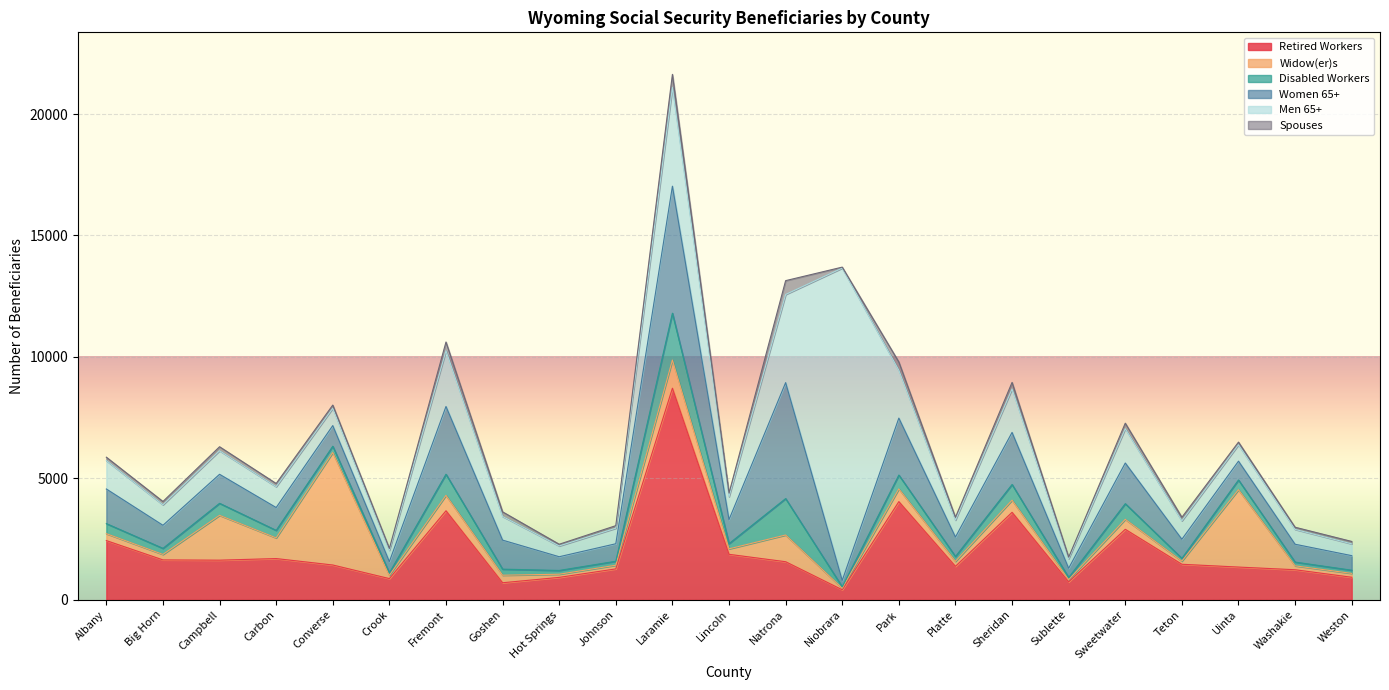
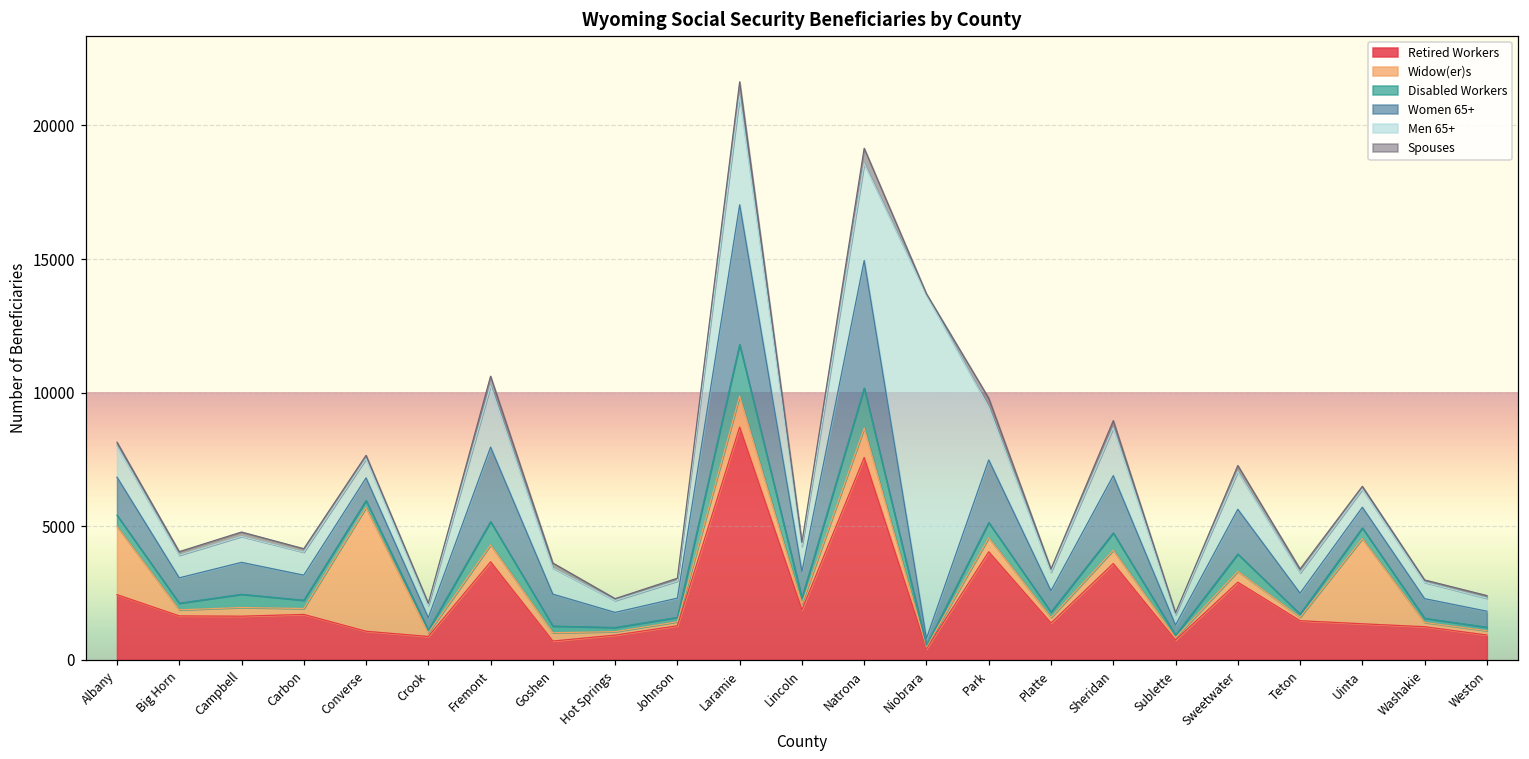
  {
    "Retired Workers": {
      "Albany": 2400,
      "Big Horn": 1600,
      "Campbell": 1600,
      "Carbon": 1700,
-     "Converse": 1400,
+     "Converse": 1100,
      "Crook": 900,
      "Fremont": 3700,
      "Goshen": 700,
      "Hot Springs": 900,
      "Johnson": 1300,
      "Laramie": 8700,
      "Lincoln": 1900,
-     "Natrona": 1600,
+     "Natrona": 7600,
      "Park": 4000,
      "Platte": 1400,
      "Sheridan": 3600,
      "Sweetwater": 2900,
      "Teton": 1500,
      "Uinta": 1300,
      "Washakie": 1200,
      "Weston": 900
    },
    "Widow(er)s": {
-     "Albany": 300,
+     "Albany": 2600,
      "Big Horn": 200,
-     "Campbell": 1800,
-     "Carbon": 900,
+     "Campbell": 300,
+     "Carbon": 200,
      "Converse": 4600,
      "Fremont": 600,
      "Goshen": 300,
      "Hot Springs": 100,
      "Johnson": 200,
      "Laramie": 1200,
      "Lincoln": 200,
      "Natrona": 1100,
      "Park": 500,
      "Platte": 200,
      "Sheridan": 500,
      "Sweetwater": 400,
      "Teton": 100,
      "Uinta": 3200,
      "Washakie": 200,
      "Weston": 200
    },
    "Men 65+": {
      "Albany": 1200,
      "Big Horn": 800,
      "Campbell": 1000,
      "Carbon": 900,
      "Converse": 700,
      "Fremont": 2300,
      "Goshen": 1000,
      "Laramie": 4100,
      "Lincoln": 900,
      "Natrona": 3600,
      "Park": 2000,
      "Platte": 700,
      "Sheridan": 1800,
      "Sweetwater": 1400,
      "Teton": 800,
      "Uinta": 700
    }
  }
